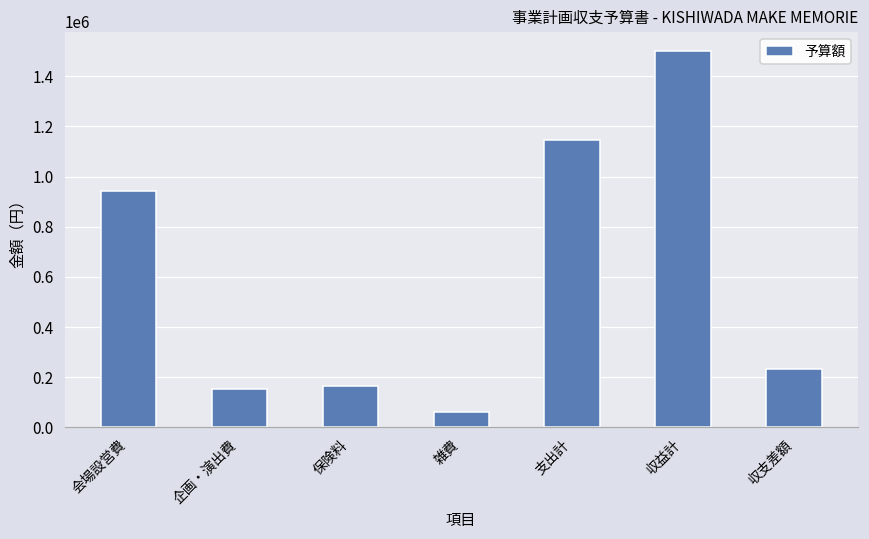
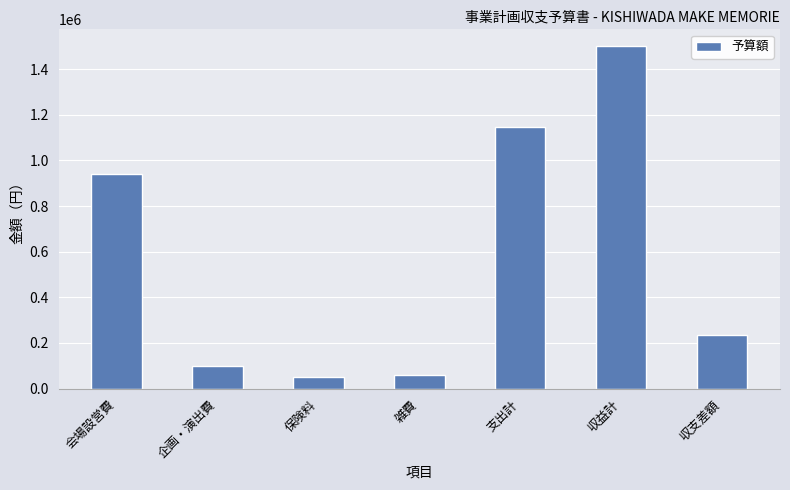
  {
    "会場設営費": 940000,
-   "企画・演出費": 150000,
-   "保険料": 160000,
+   "企画・演出費": 100000,
+   "保険料": 50000,
    "雑費": 60000,
    "支出計": 1150000,
    "収益計": 1500000,
    "収支差額": 230000
  }
